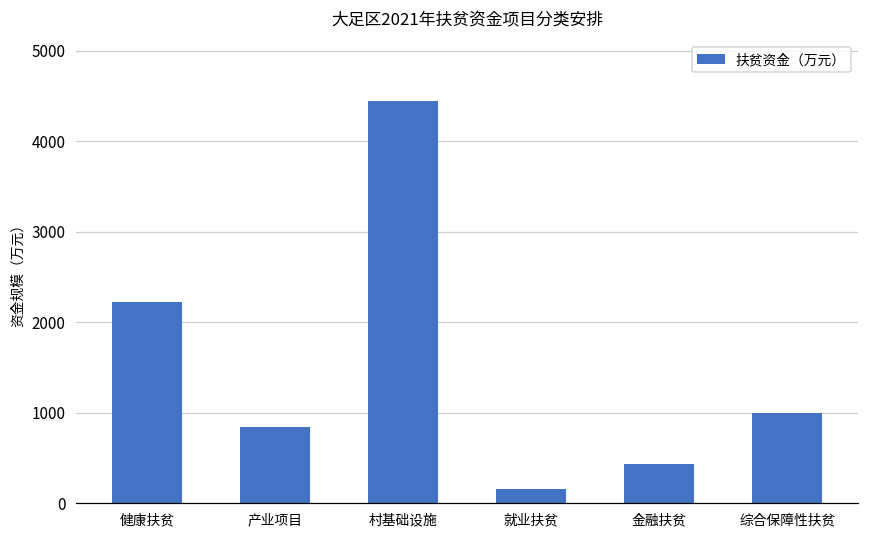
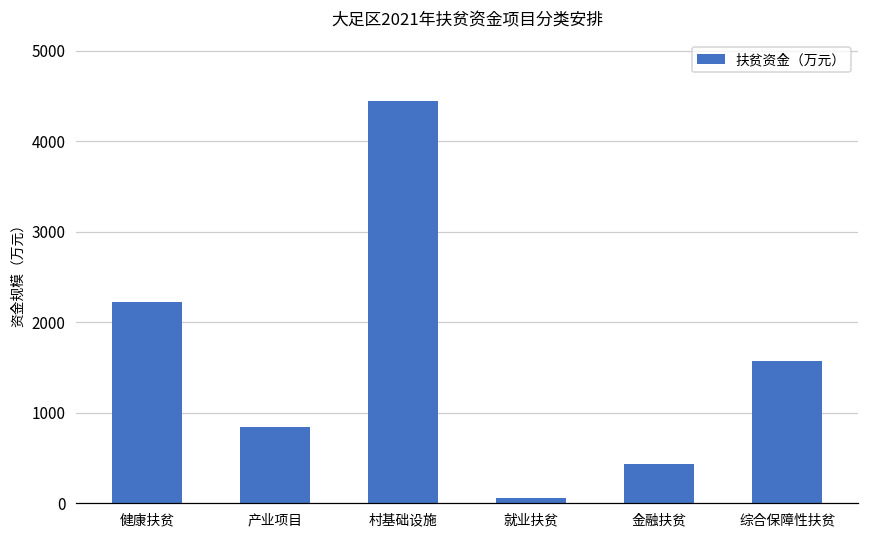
  {
    "健康扶贫": 2200,
    "产业项目": 800,
    "村基础设施": 4400,
-   "就业扶贫": 200,
+   "就业扶贫": 100,
    "金融扶贫": 400,
-   "综合保障性扶贫": 1000
+   "综合保障性扶贫": 1600
  }
